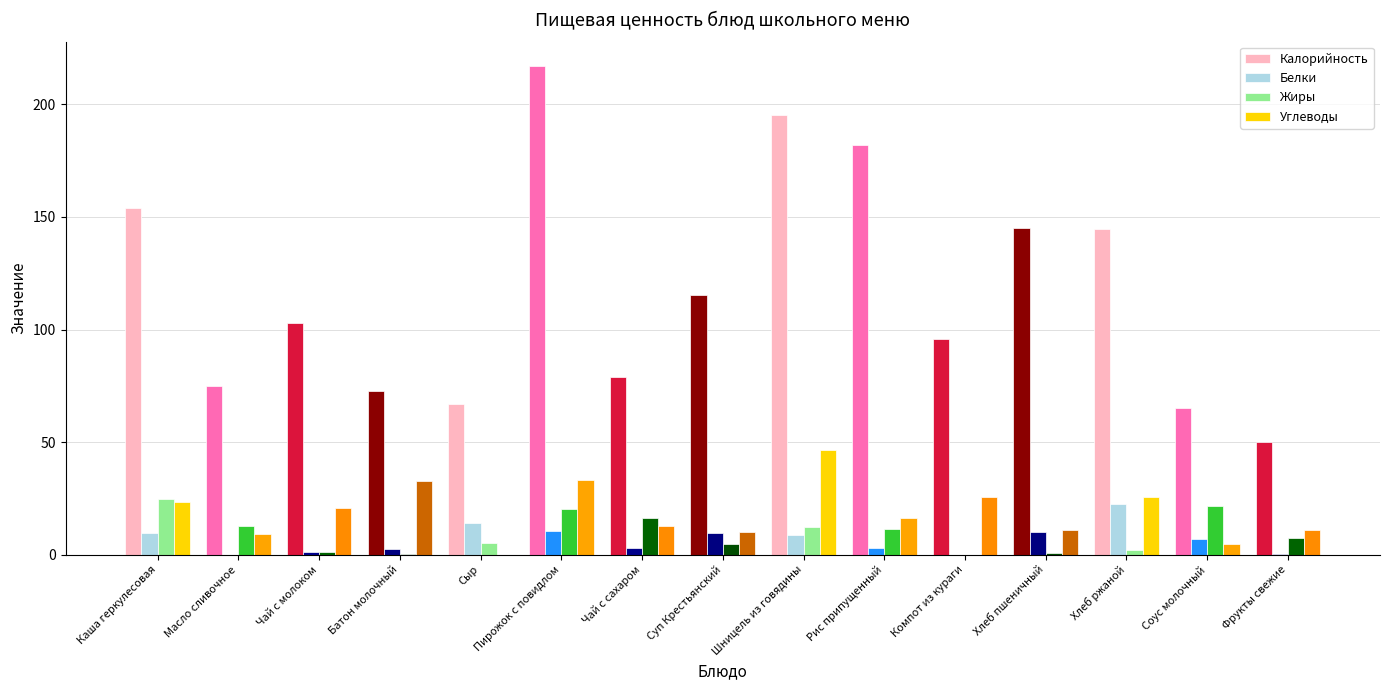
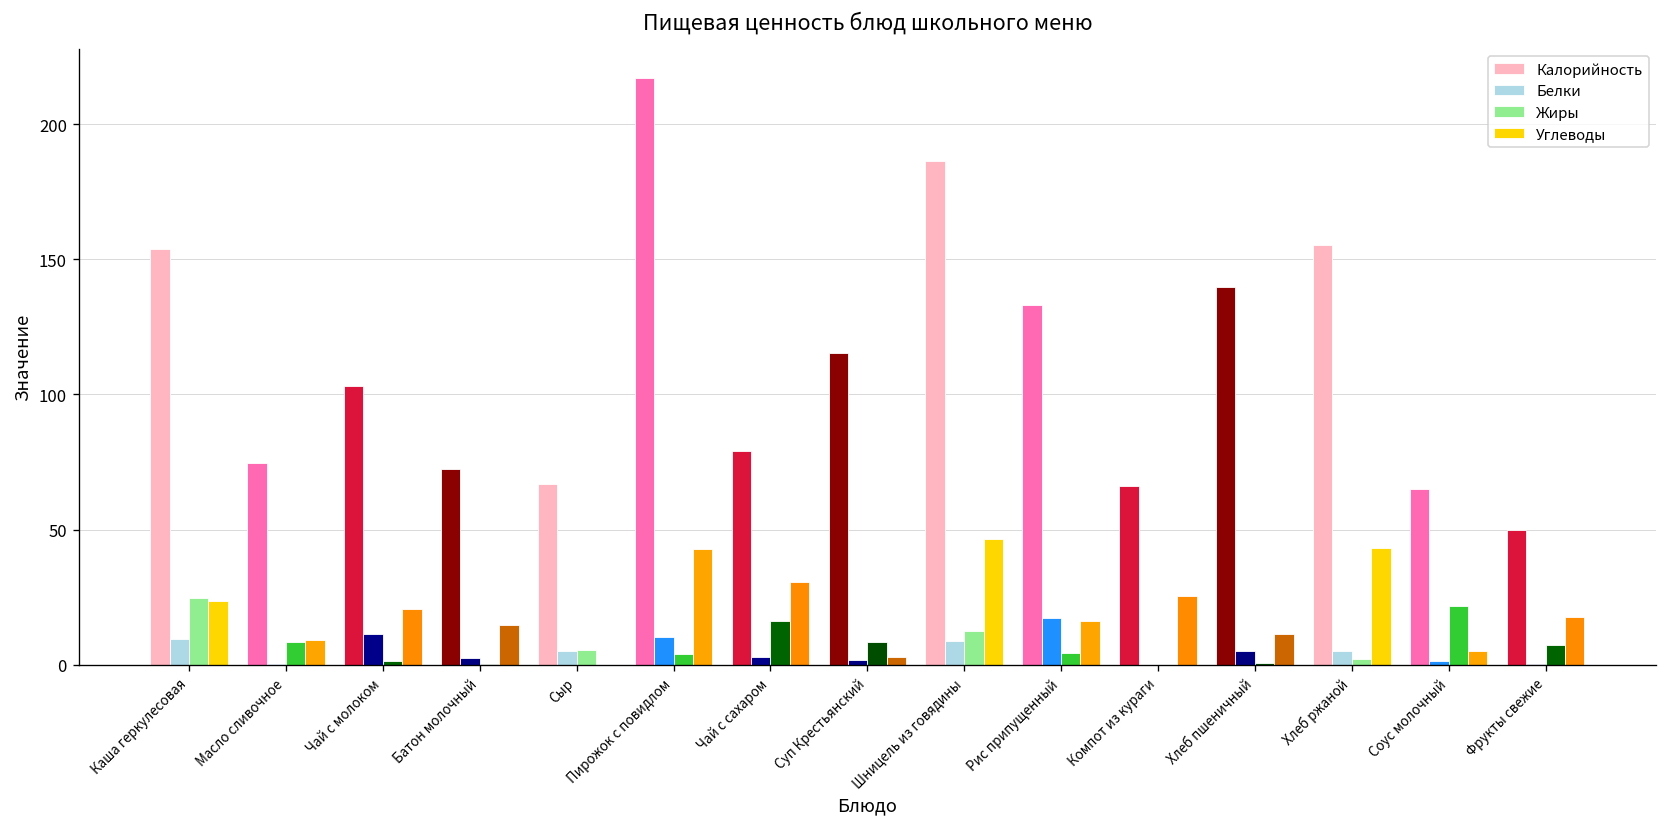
  {
    "Калорийность": {
      "Каша геркулесовая": 154,
      "Масло сливочное": 75,
      "Чай с молоком": 103,
      "Батон молочный": 73,
      "Сыр": 67,
      "Пирожок с повидлом": 217,
      "Чай с сахаром": 79,
      "Суп Крестьянский": 115,
-     "Шницель из говядины": 195,
-     "Рис припущенный": 182,
-     "Компот из кураги": 96,
-     "Хлеб пшеничный": 145,
-     "Хлеб ржаной": 145,
+     "Шницель из говядины": 186,
+     "Рис припущенный": 133,
+     "Компот из кураги": 66,
+     "Хлеб пшеничный": 140,
+     "Хлеб ржаной": 155,
      "Соус молочный": 65,
      "Фрукты свежие": 50
    },
    "Белки": {
      "Каша геркулесовая": 10,
-     "Чай с молоком": 1,
+     "Чай с молоком": 11,
      "Батон молочный": 3,
-     "Сыр": 14,
+     "Сыр": 5,
      "Пирожок с повидлом": 10,
      "Чай с сахаром": 3,
-     "Суп Крестьянский": 10,
+     "Суп Крестьянский": 2,
      "Шницель из говядины": 9,
-     "Рис припущенный": 3,
+     "Рис припущенный": 17,
      "Компот из кураги": 0,
-     "Хлеб пшеничный": 10,
-     "Хлеб ржаной": 23,
-     "Соус молочный": 7
+     "Хлеб пшеничный": 5,
+     "Хлеб ржаной": 5,
+     "Соус молочный": 2
    },
    "Жиры": {
      "Каша геркулесовая": 25,
-     "Масло сливочное": 13,
+     "Масло сливочное": 8,
      "Чай с молоком": 1,
      "Сыр": 5,
-     "Пирожок с повидлом": 20,
+     "Пирожок с повидлом": 4,
      "Чай с сахаром": 16,
-     "Суп Крестьянский": 5,
+     "Суп Крестьянский": 9,
      "Шницель из говядины": 13,
-     "Рис припущенный": 12,
+     "Рис припущенный": 4,
      "Компот из кураги": 0,
      "Хлеб ржаной": 2,
      "Соус молочный": 22,
      "Фрукты свежие": 7
    },
    "Углеводы": {
      "Каша геркулесовая": 23,
      "Масло сливочное": 9,
      "Чай с молоком": 21,
-     "Батон молочный": 33,
+     "Батон молочный": 15,
      "Сыр": 0,
-     "Пирожок с повидлом": 33,
-     "Чай с сахаром": 13,
-     "Суп Крестьянский": 10,
+     "Пирожок с повидлом": 43,
+     "Чай с сахаром": 31,
+     "Суп Крестьянский": 3,
      "Шницель из говядины": 46,
      "Рис припущенный": 16,
      "Компот из кураги": 26,
      "Хлеб пшеничный": 11,
-     "Хлеб ржаной": 26,
+     "Хлеб ржаной": 43,
      "Соус молочный": 5,
-     "Фрукты свежие": 11
+     "Фрукты свежие": 18
    }
  }
